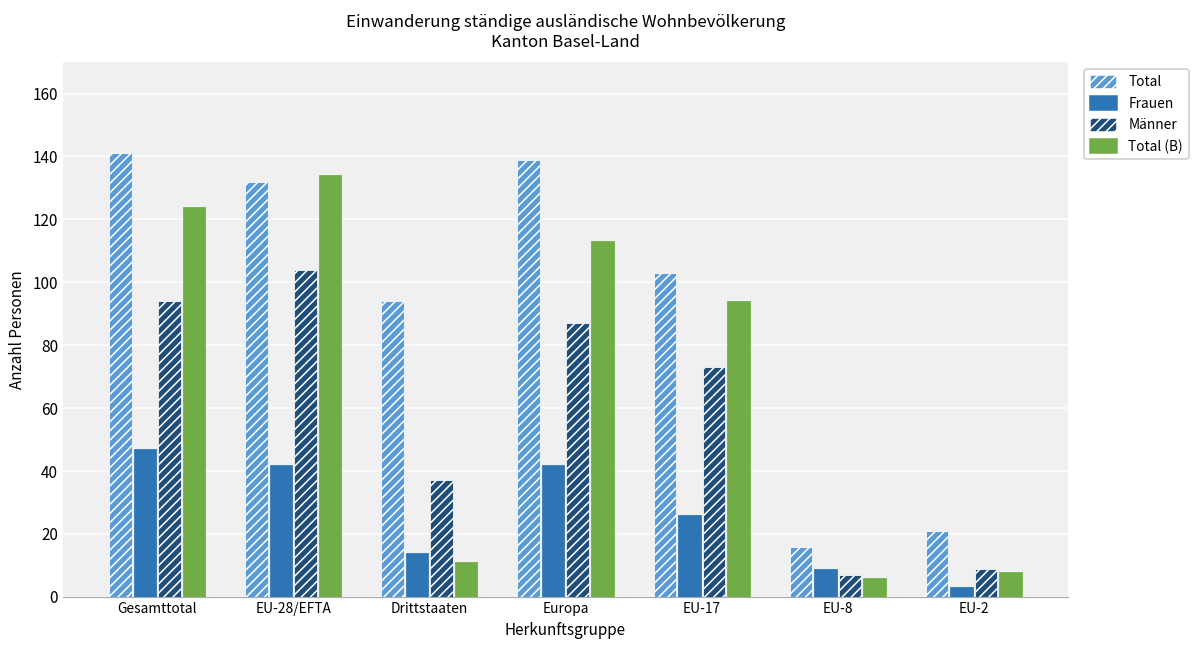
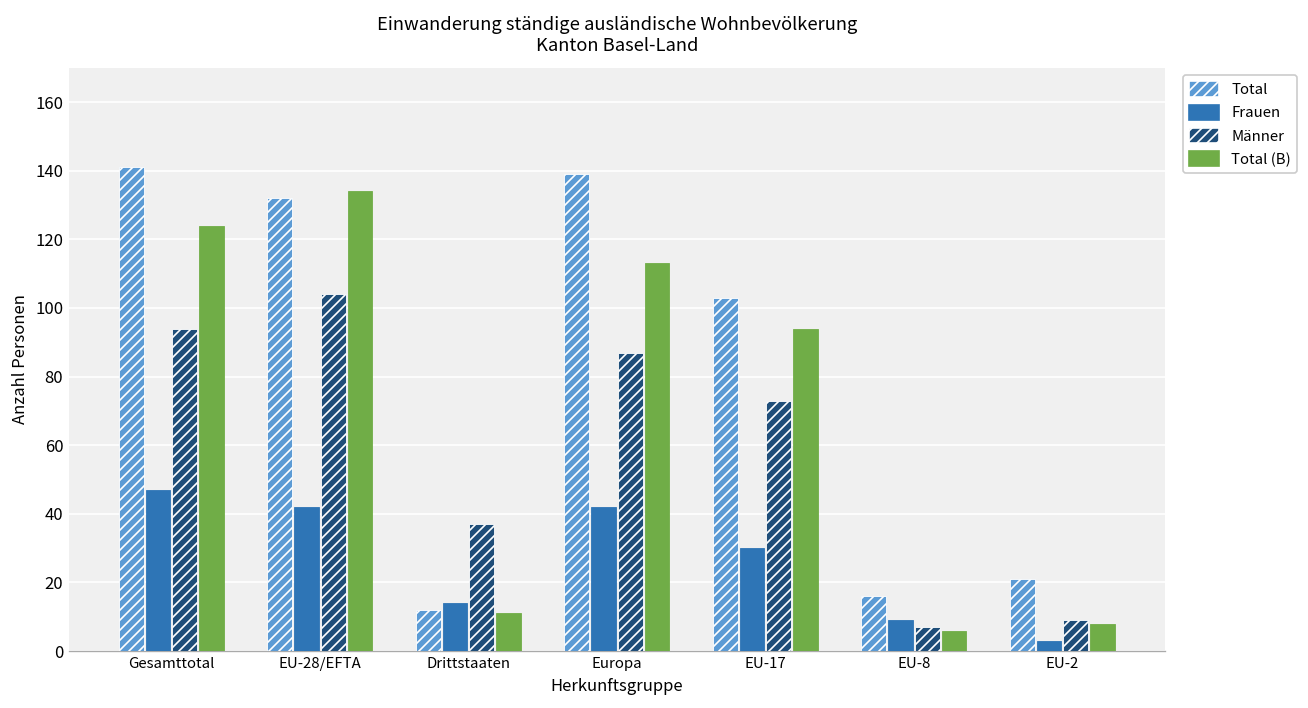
  {
    "Total": {
      "Gesamttotal": 141,
      "EU-28/EFTA": 132,
-     "Drittstaaten": 94,
+     "Drittstaaten": 12,
      "Europa": 139,
      "EU-17": 103,
      "EU-8": 16,
      "EU-2": 21
    },
    "Frauen": {
      "Gesamttotal": 47,
      "EU-28/EFTA": 42,
      "Drittstaaten": 14,
      "Europa": 42,
-     "EU-17": 26,
+     "EU-17": 30,
      "EU-8": 9,
      "EU-2": 3
    },
    "Männer": {
      "Gesamttotal": 94,
      "EU-28/EFTA": 104,
      "Drittstaaten": 37,
      "Europa": 87,
      "EU-17": 73,
      "EU-8": 7,
      "EU-2": 9
    },
    "Total (B)": {
      "Gesamttotal": 124,
      "EU-28/EFTA": 134,
      "Drittstaaten": 11,
      "Europa": 113,
      "EU-17": 94,
      "EU-8": 6,
      "EU-2": 8
    }
  }
